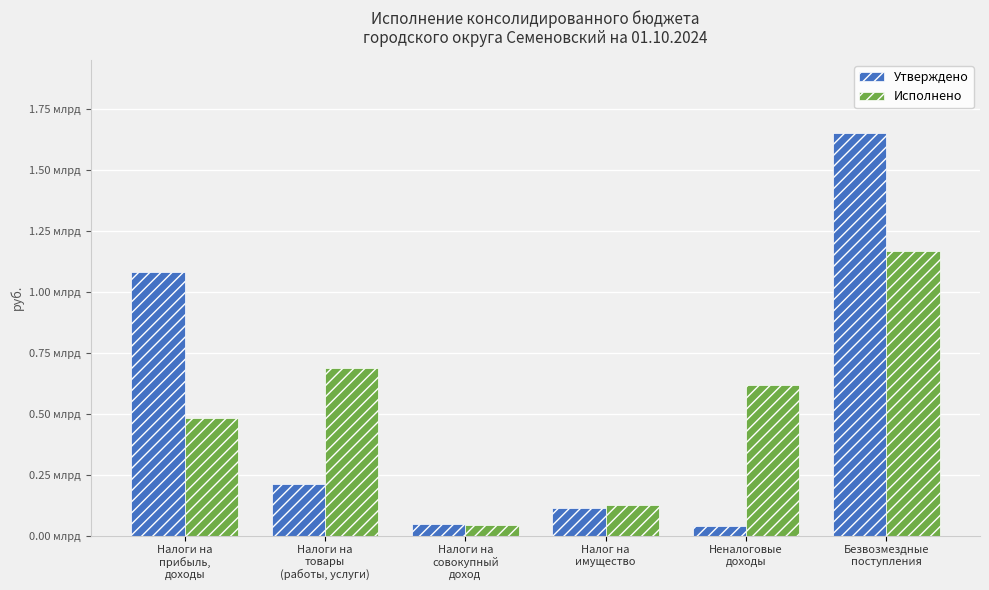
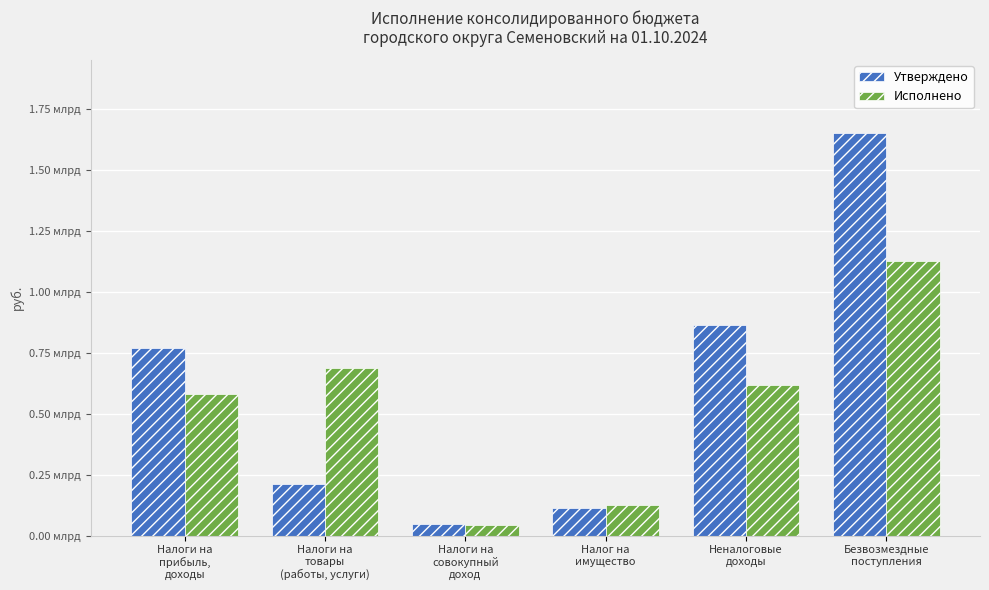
  {
    "Утверждено": {
-     "Налоги на прибыль, доходы": "1.08 млрд",
+     "Налоги на прибыль, доходы": "0.77 млрд",
      "Налоги на товары (работы, услуги)": "0.21 млрд",
      "Налоги на совокупный доход": "0.05 млрд",
      "Налог на имущество": "0.11 млрд",
-     "Неналоговые доходы": "0.04 млрд",
+     "Неналоговые доходы": "0.86 млрд",
      "Безвозмездные поступления": "1.65 млрд"
    },
    "Исполнено": {
-     "Налоги на прибыль, доходы": "0.48 млрд",
+     "Налоги на прибыль, доходы": "0.58 млрд",
      "Налоги на товары (работы, услуги)": "0.69 млрд",
      "Налоги на совокупный доход": "0.05 млрд",
      "Налог на имущество": "0.13 млрд",
      "Неналоговые доходы": "0.62 млрд",
-     "Безвозмездные поступления": "1.17 млрд"
+     "Безвозмездные поступления": "1.13 млрд"
    }
  }
